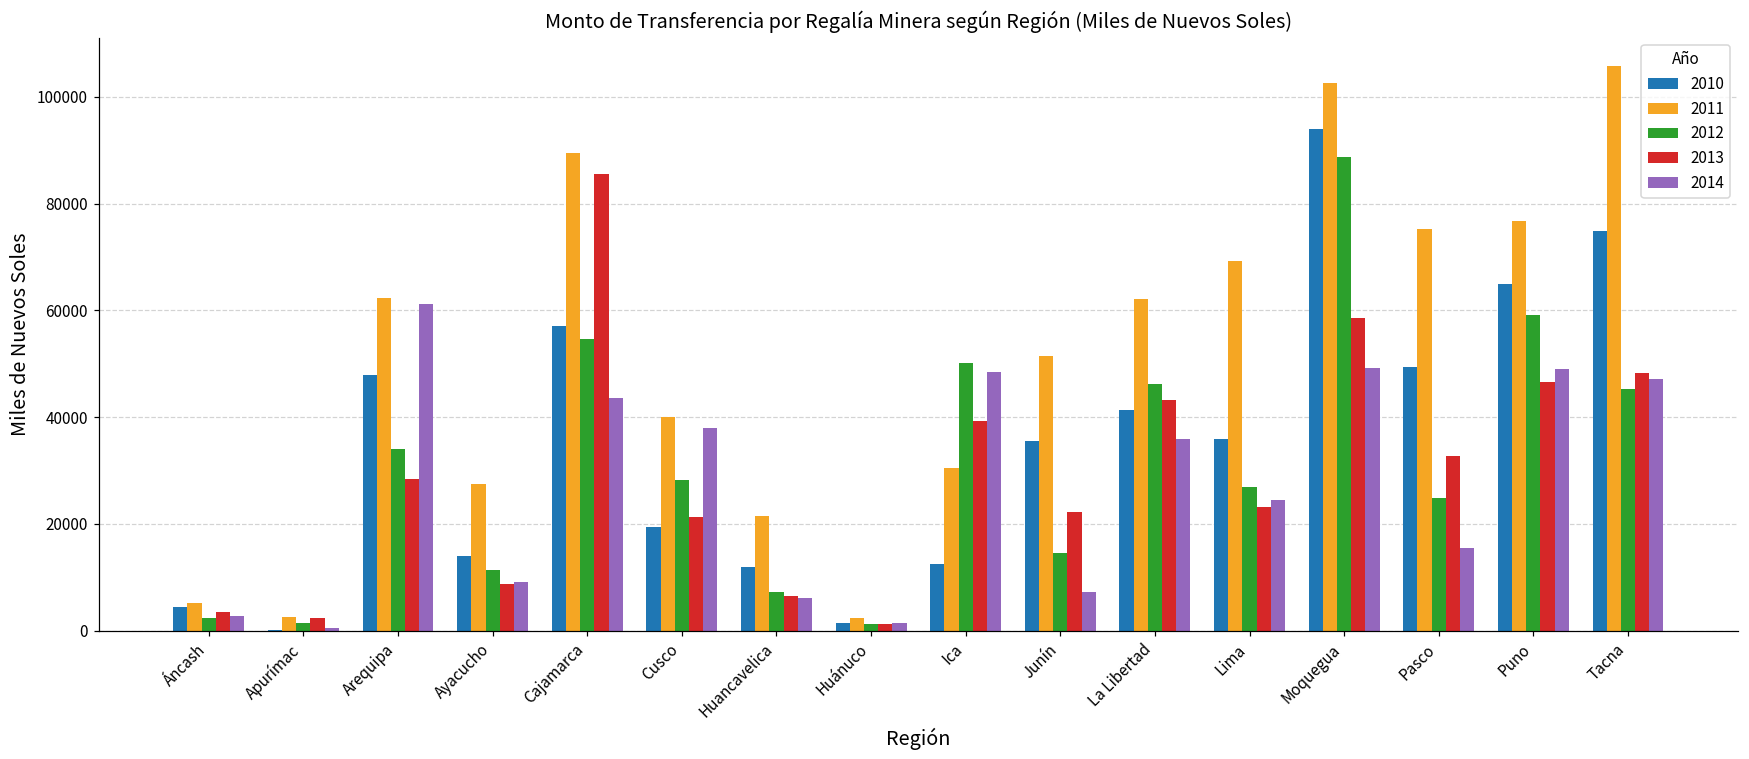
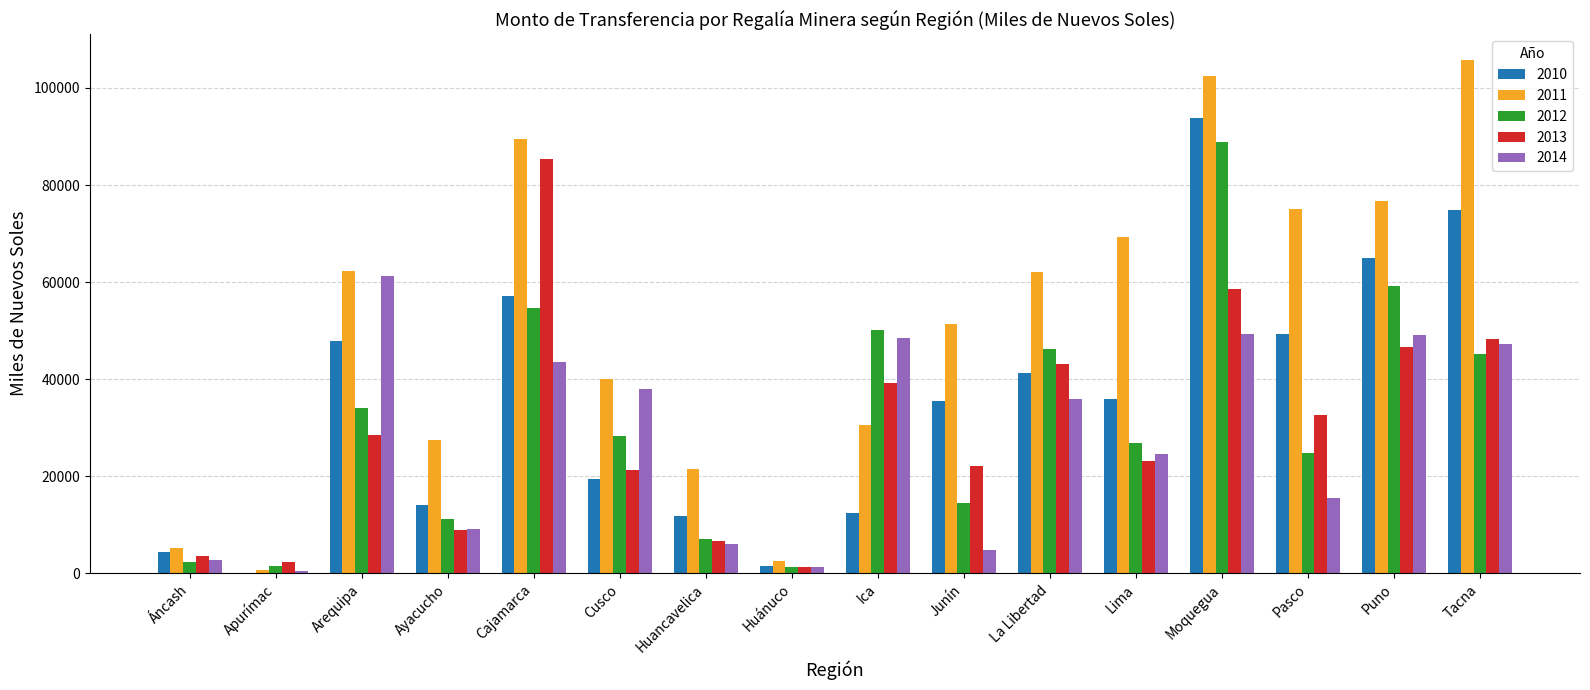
  {
    "2010": {
      "Áncash": 4000,
      "Arequipa": 48000,
      "Ayacucho": 14000,
      "Cajamarca": 57000,
      "Cusco": 19000,
      "Huancavelica": 12000,
      "Huánuco": 1000,
      "Ica": 12000,
      "Junín": 36000,
      "La Libertad": 41000,
      "Lima": 36000,
      "Moquegua": 94000,
      "Pasco": 49000,
      "Puno": 65000,
      "Tacna": 75000
    },
    "2011": {
      "Áncash": 5000,
-     "Apurímac": 3000,
+     "Apurímac": 1000,
      "Arequipa": 62000,
      "Ayacucho": 27000,
      "Cajamarca": 89000,
      "Cusco": 40000,
      "Huancavelica": 22000,
      "Huánuco": 2000,
      "Ica": 31000,
      "Junín": 51000,
      "La Libertad": 62000,
      "Lima": 69000,
      "Moquegua": 103000,
      "Pasco": 75000,
      "Puno": 77000,
      "Tacna": 106000
    },
    "2012": {
      "Áncash": 2000,
      "Apurímac": 1000,
      "Arequipa": 34000,
      "Ayacucho": 11000,
      "Cajamarca": 55000,
      "Cusco": 28000,
      "Huancavelica": 7000,
      "Huánuco": 1000,
      "Ica": 50000,
      "Junín": 15000,
      "La Libertad": 46000,
      "Lima": 27000,
      "Moquegua": 89000,
      "Pasco": 25000,
      "Puno": 59000,
      "Tacna": 45000
    },
    "2013": {
      "Áncash": 4000,
      "Apurímac": 2000,
      "Arequipa": 28000,
      "Ayacucho": 9000,
      "Cajamarca": 85000,
      "Cusco": 21000,
      "Huancavelica": 7000,
      "Huánuco": 1000,
      "Ica": 39000,
      "Junín": 22000,
      "La Libertad": 43000,
      "Lima": 23000,
      "Moquegua": 59000,
      "Pasco": 33000,
      "Puno": 47000,
      "Tacna": 48000
    },
    "2014": {
      "Áncash": 3000,
      "Arequipa": 61000,
      "Ayacucho": 9000,
      "Cajamarca": 44000,
      "Cusco": 38000,
      "Huancavelica": 6000,
      "Huánuco": 1000,
      "Ica": 48000,
-     "Junín": 7000,
+     "Junín": 5000,
      "La Libertad": 36000,
      "Lima": 25000,
      "Moquegua": 49000,
      "Pasco": 16000,
      "Puno": 49000,
      "Tacna": 47000
    }
  }
